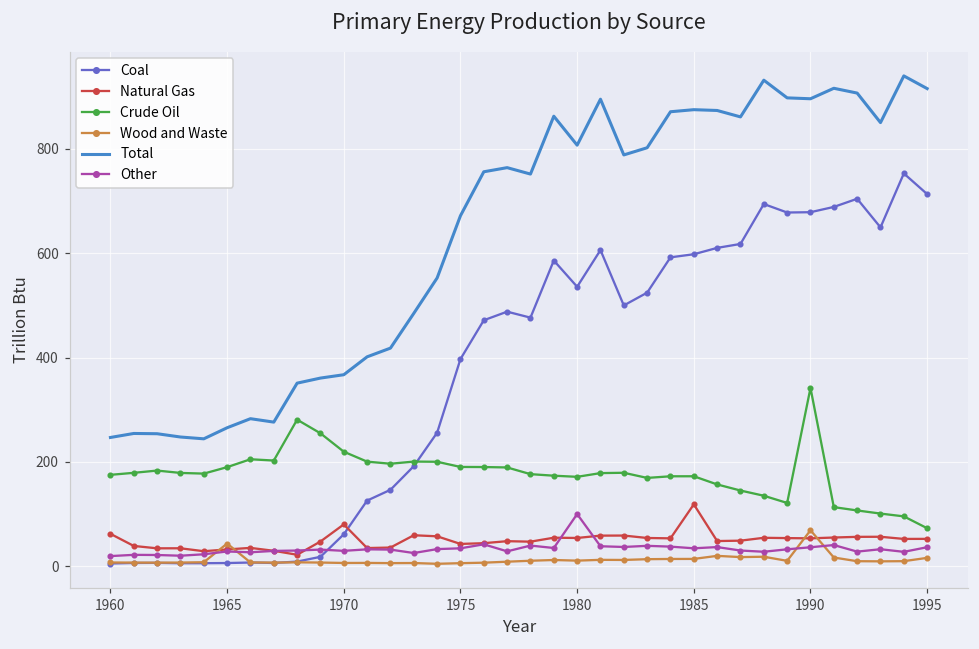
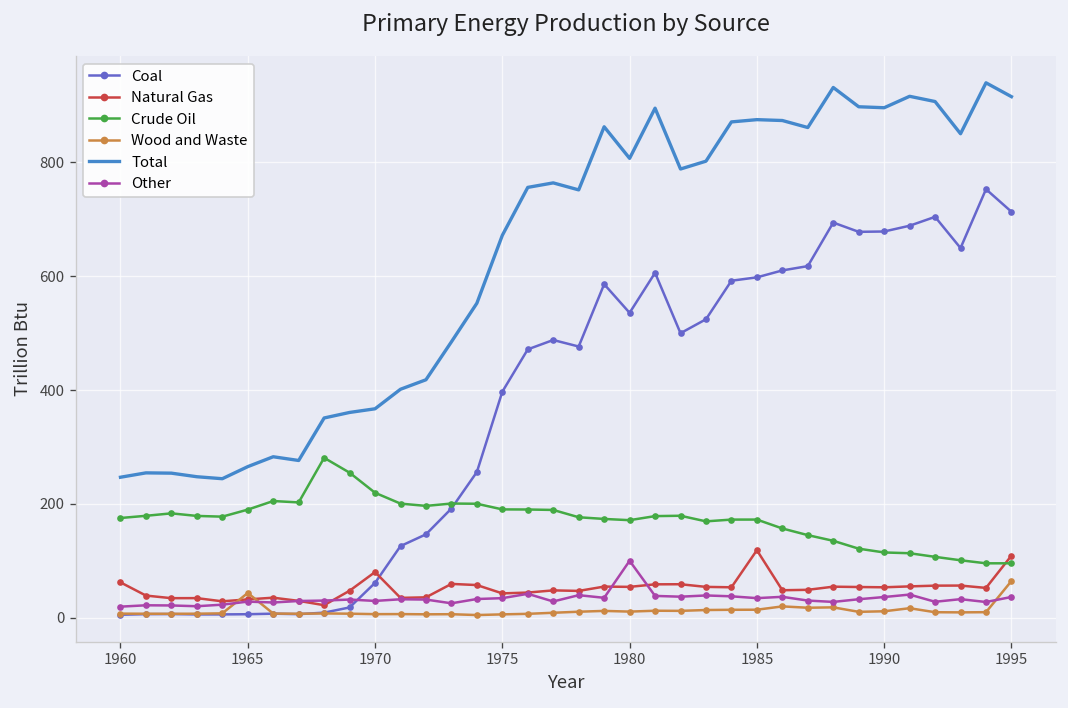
  {
    "Natural Gas": {
      "1960": 60,
      "1970": 80,
      "1975": 40,
      "1980": 50,
      "1985": 120,
      "1990": 50,
-     "1995": 50
+     "1995": 110
    },
    "Crude Oil": {
      "1960": 180,
      "1965": 190,
      "1970": 220,
      "1975": 190,
      "1980": 170,
      "1985": 170,
-     "1990": 340,
-     "1995": 70
+     "1990": 110,
+     "1995": 100
    },
    "Wood and Waste": {
      "1965": 40,
      "1970": 10,
      "1975": 10,
      "1980": 10,
      "1985": 10,
-     "1990": 70,
-     "1995": 20
+     "1990": 10,
+     "1995": 60
    },
    "Other": {
      "1960": 20,
      "1970": 30,
      "1975": 30,
      "1980": 100,
      "1985": 30,
      "1990": 40,
      "1995": 40
    }
  }
